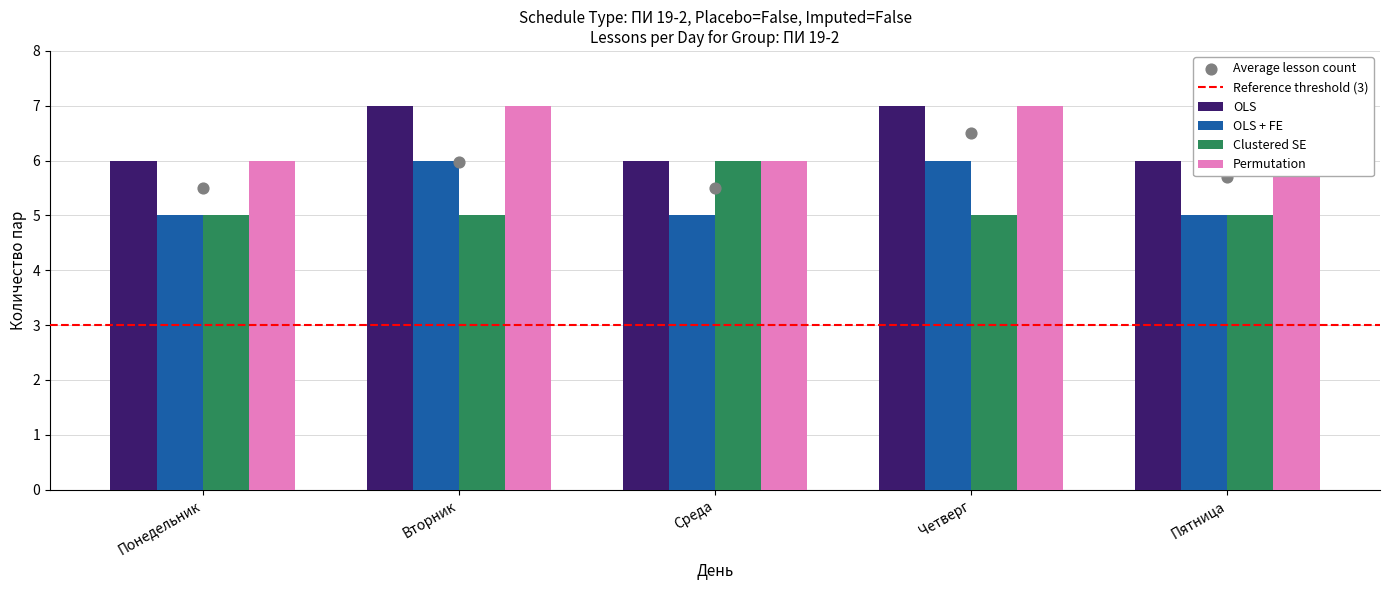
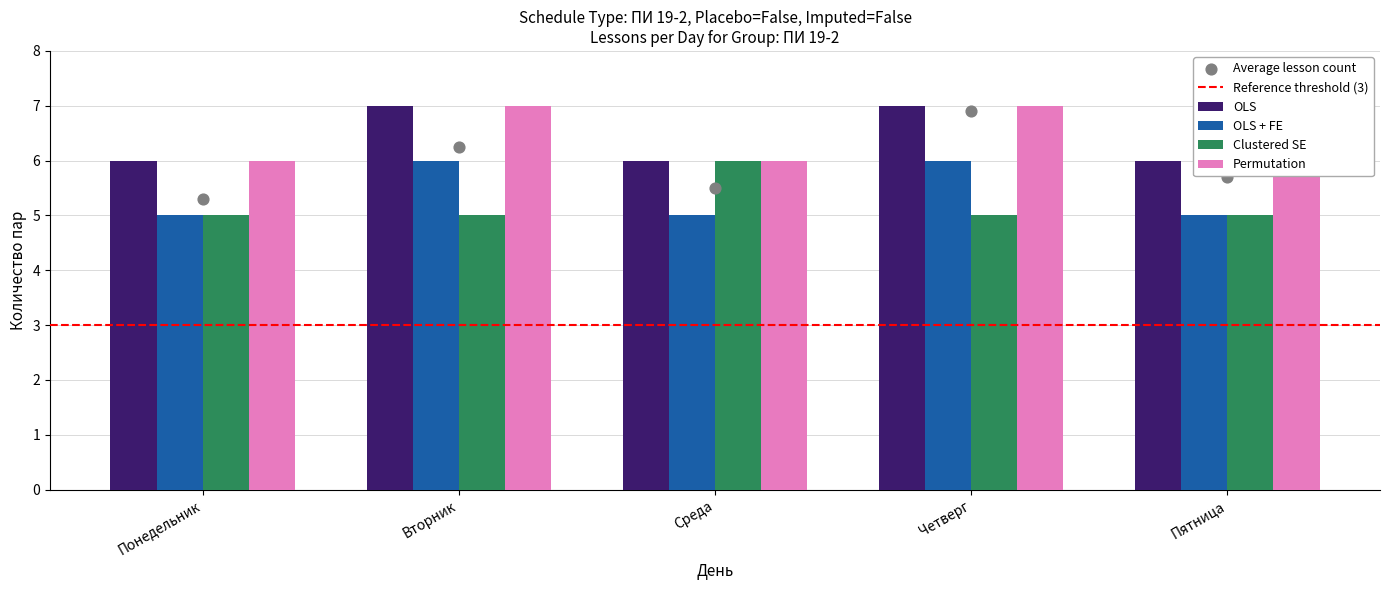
  {
    "OLS": {
      "Понедельник": 6.0,
      "Вторник": 7.0,
      "Среда": 6.0,
      "Четверг": 7.0,
      "Пятница": 6.0
    },
    "Average lesson count": {
-     "Понедельник": 5.5,
-     "Вторник": 6.0,
-     "Четверг": 6.5
+     "Понедельник": 5.3,
+     "Вторник": 6.3,
+     "Четверг": 6.9
    },
    "OLS + FE": {
      "Понедельник": 5.0,
      "Вторник": 6.0,
      "Среда": 5.0,
      "Четверг": 6.0,
      "Пятница": 5.0
    },
    "Clustered SE": {
      "Понедельник": 5.0,
      "Вторник": 5.0,
      "Среда": 6.0,
      "Четверг": 5.0,
      "Пятница": 5.0
    },
    "Permutation": {
      "Понедельник": 6.0,
      "Вторник": 7.0,
      "Среда": 6.0,
      "Четверг": 7.0
    }
  }
